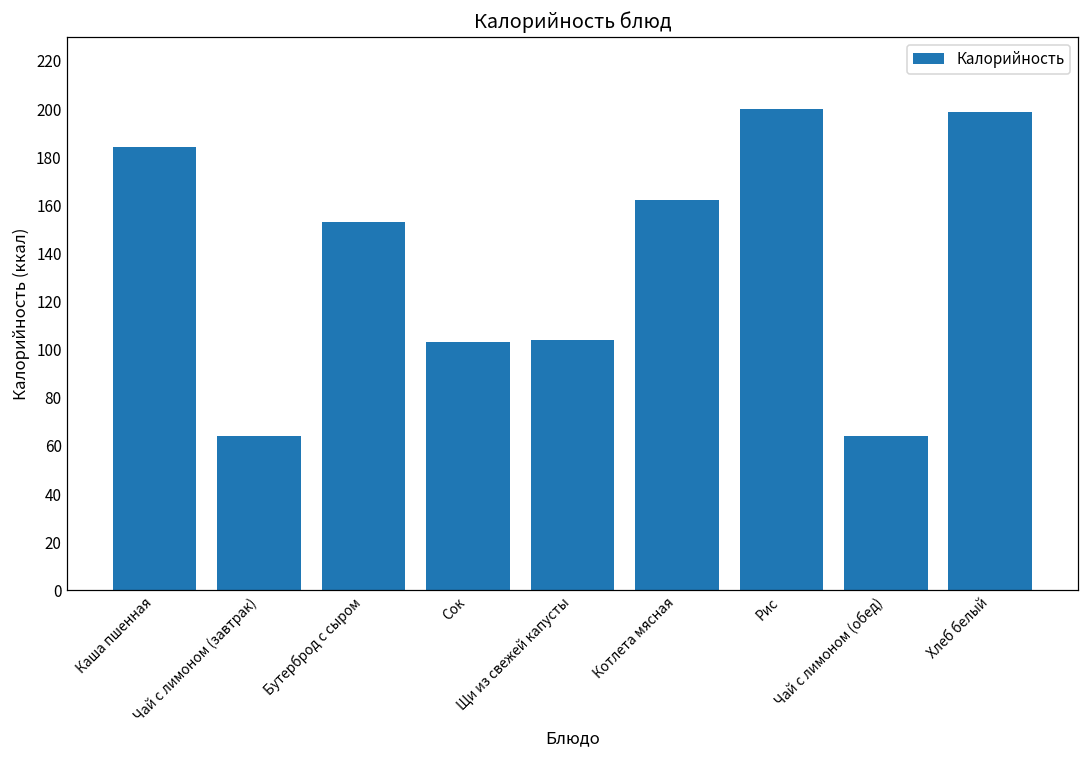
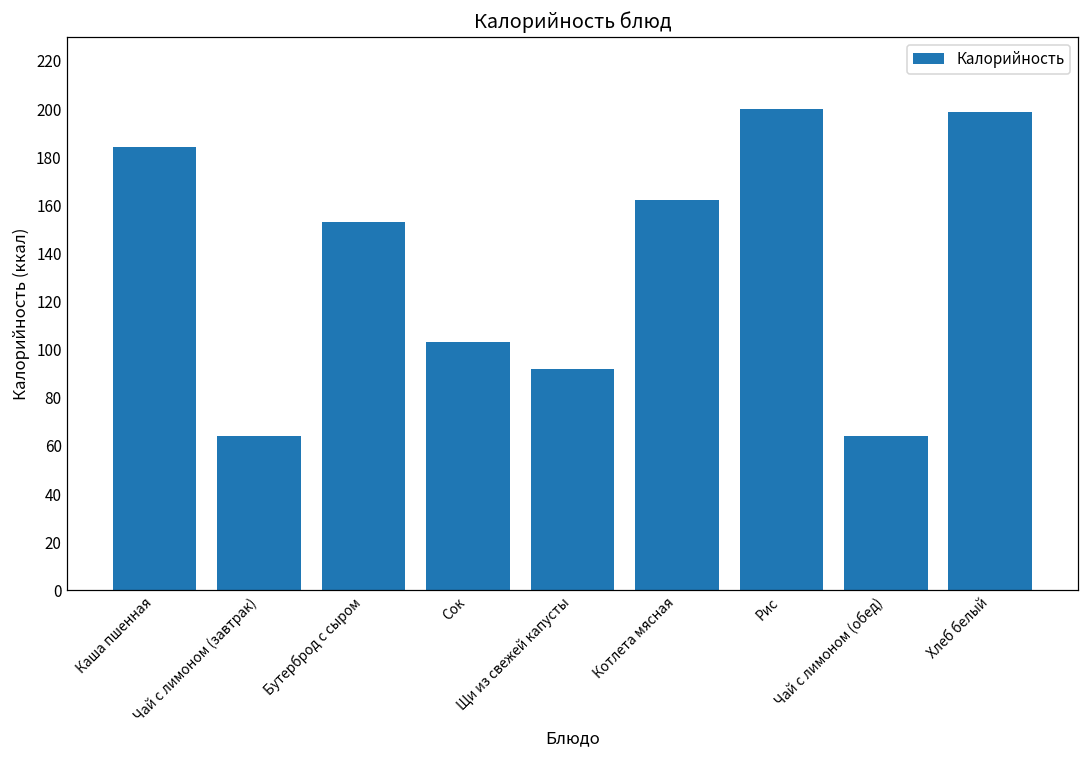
  {
    "Каша пшенная": 184,
    "Чай с лимоном (завтрак)": 64,
    "Бутерброд с сыром": 153,
    "Сок": 103,
-   "Щи из свежей капусты": 104,
+   "Щи из свежей капусты": 92,
    "Котлета мясная": 162,
    "Рис": 200,
    "Чай с лимоном (обед)": 64,
    "Хлеб белый": 199
  }
